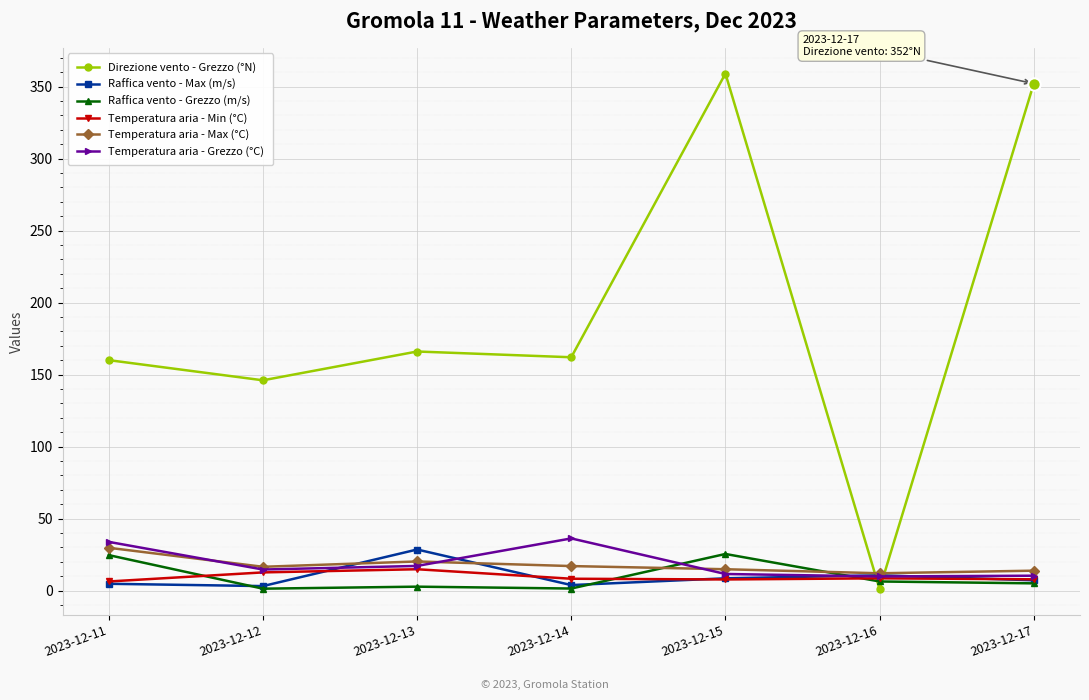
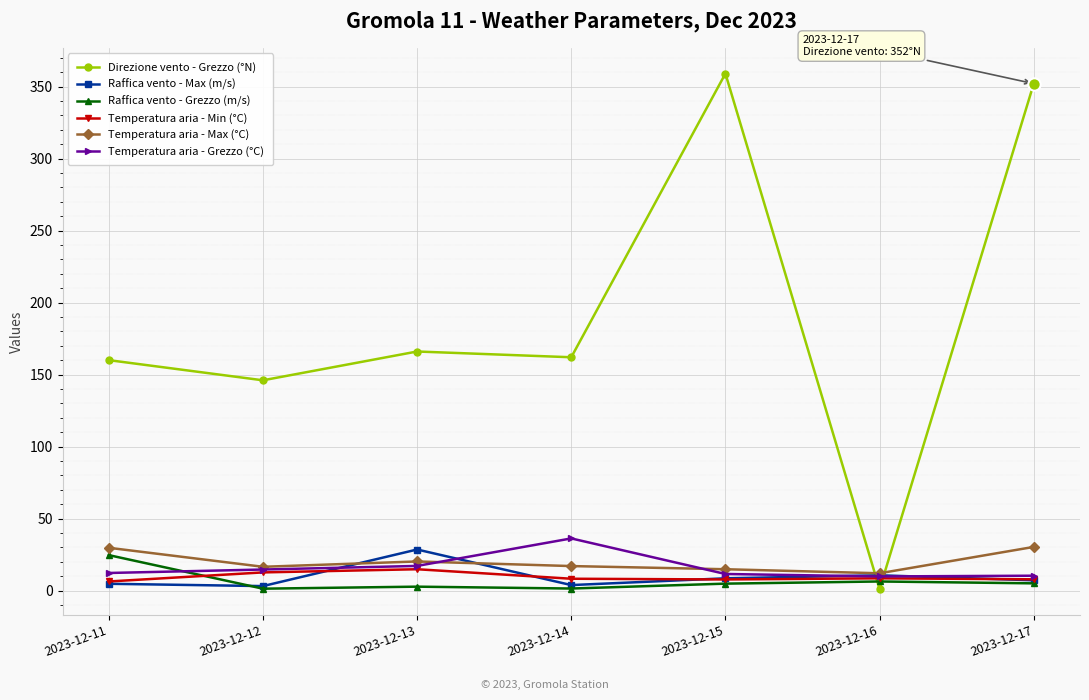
  {
    "Raffica vento - Max (m/s)": {
      "2023-12-12": 3,
      "2023-12-13": 29,
      "2023-12-14": 4
    },
    "Raffica vento - Grezzo (m/s)": {
      "2023-12-11": 25,
      "2023-12-12": 1,
      "2023-12-13": 3,
      "2023-12-14": 1,
-     "2023-12-15": 25,
+     "2023-12-15": 5,
      "2023-12-16": 6,
      "2023-12-17": 5
    },
    "Temperatura aria - Min (°C)": {
      "2023-12-12": 13,
      "2023-12-13": 15,
      "2023-12-14": 8
    },
    "Temperatura aria - Max (°C)": {
      "2023-12-11": 30,
      "2023-12-12": 17,
      "2023-12-13": 20,
      "2023-12-14": 17,
      "2023-12-15": 15,
-     "2023-12-17": 14
+     "2023-12-17": 30
    },
    "Temperatura aria - Grezzo (°C)": {
-     "2023-12-11": 34,
+     "2023-12-11": 12,
      "2023-12-12": 15,
      "2023-12-13": 17,
      "2023-12-14": 36,
      "2023-12-15": 12,
      "2023-12-17": 10
    }
  }
